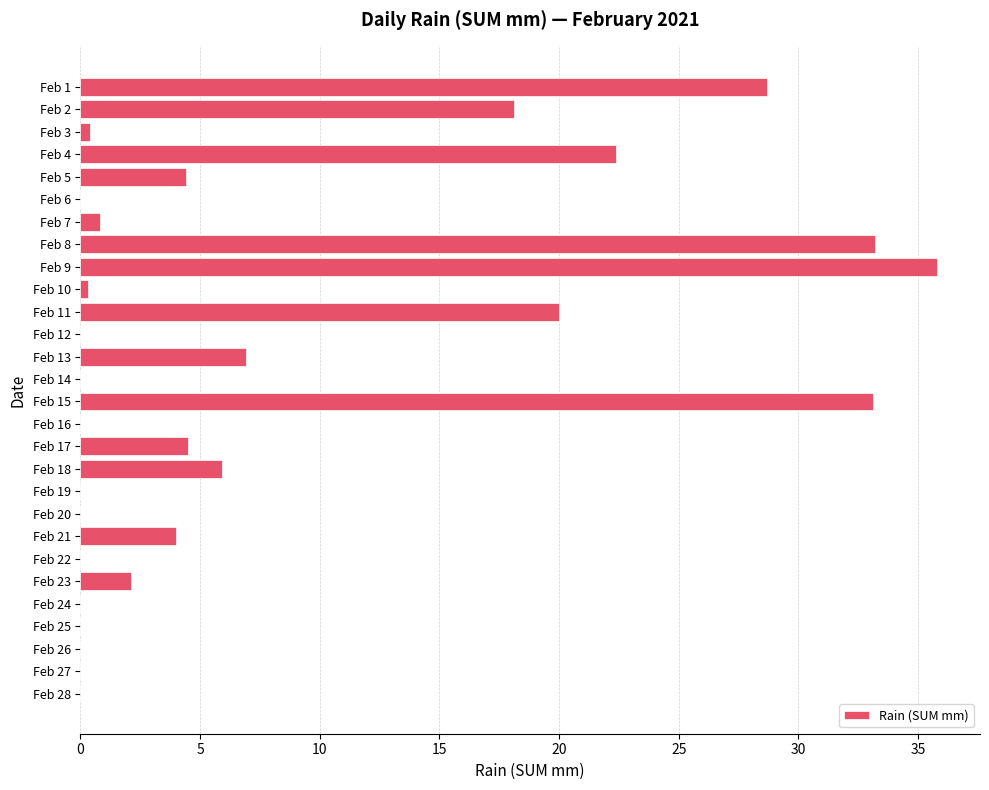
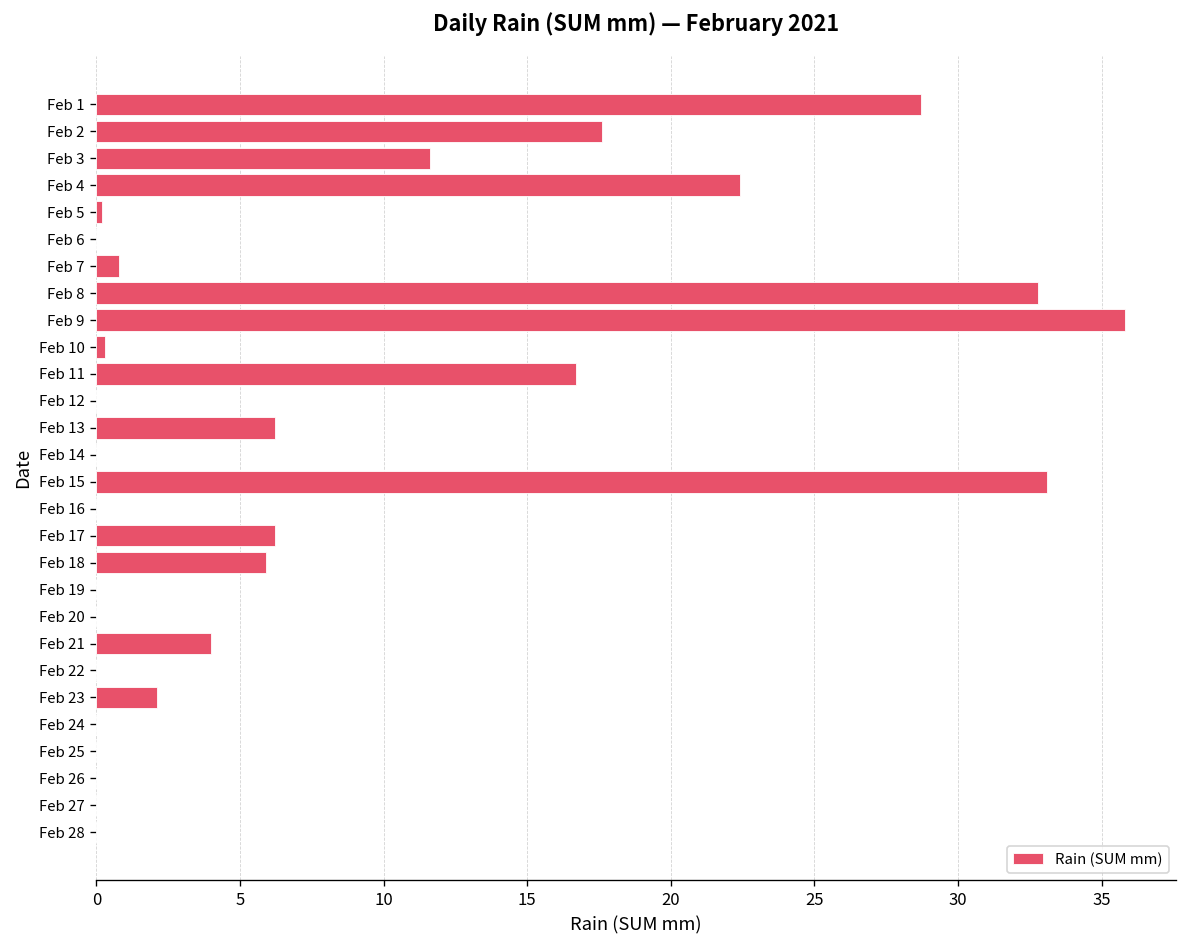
  {
    "Feb 1": 28.7,
-   "Feb 2": 18.1,
-   "Feb 3": 0.4,
+   "Feb 2": 17.6,
+   "Feb 3": 11.6,
    "Feb 4": 22.4,
-   "Feb 5": 4.4,
+   "Feb 5": 0.2,
    "Feb 6": 0.0,
    "Feb 7": 0.8,
-   "Feb 8": 33.2,
+   "Feb 8": 32.8,
    "Feb 9": 35.8,
    "Feb 10": 0.3,
-   "Feb 11": 20.0,
+   "Feb 11": 16.7,
    "Feb 12": 0.0,
-   "Feb 13": 6.9,
+   "Feb 13": 6.2,
    "Feb 14": 0.0,
    "Feb 15": 33.1,
    "Feb 16": 0.0,
-   "Feb 17": 4.5,
+   "Feb 17": 6.2,
    "Feb 18": 5.9,
    "Feb 19": 0.0,
    "Feb 20": 0.0,
    "Feb 21": 4.0,
    "Feb 22": 0.0,
    "Feb 23": 2.1,
    "Feb 24": 0.0,
    "Feb 25": 0.0,
    "Feb 26": 0.0,
    "Feb 27": 0.0,
    "Feb 28": 0.0
  }
